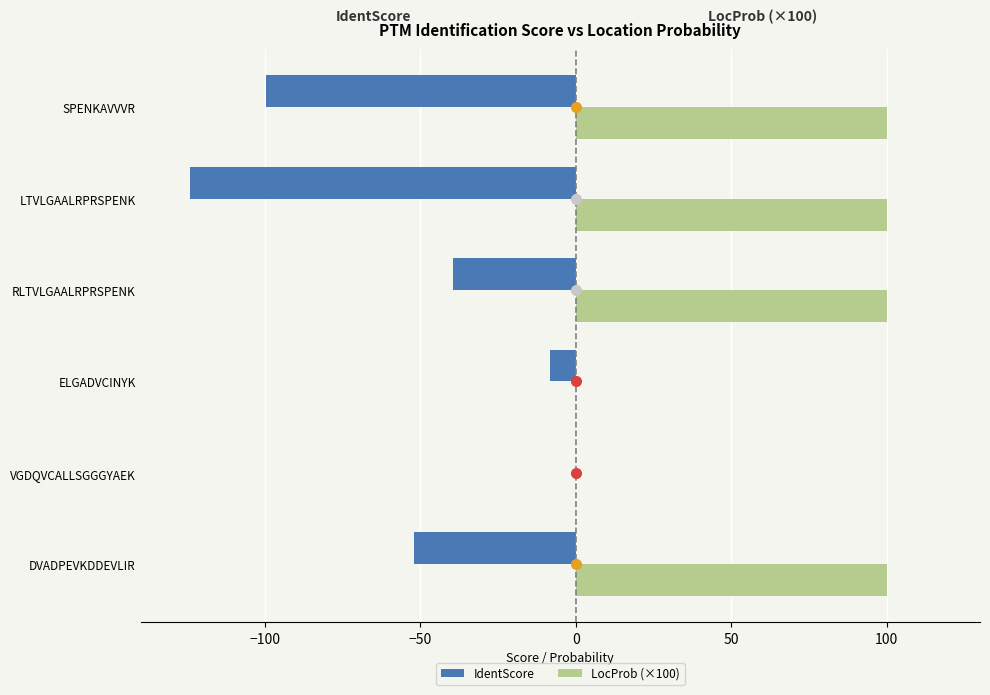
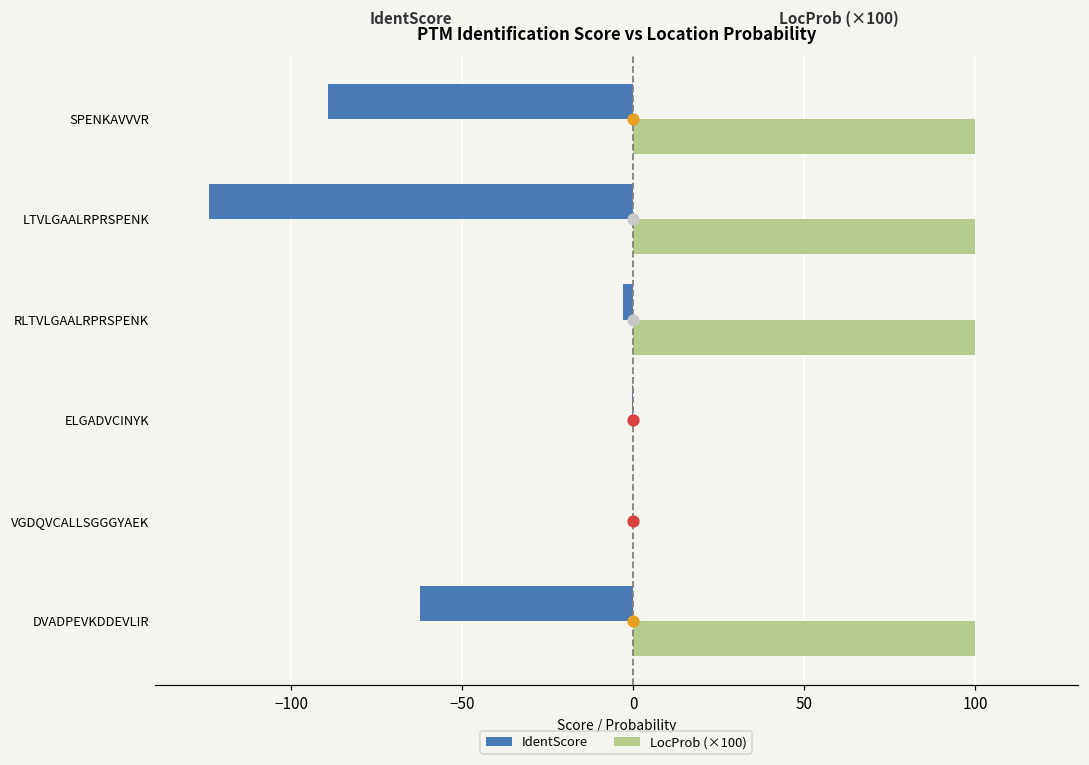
  {
    "IdentScore": {
-     "SPENKAVVVR": -100,
+     "SPENKAVVVR": -89,
      "LTVLGAALRPRSPENK": -124,
-     "RLTVLGAALRPRSPENK": -40,
-     "ELGADVCINYK": -8,
+     "RLTVLGAALRPRSPENK": -3,
+     "ELGADVCINYK": 0,
      "VGDQVCALLSGGGYAEK": 0,
-     "DVADPEVKDDEVLIR": -52
+     "DVADPEVKDDEVLIR": -62
    },
    "LocProb (×100)": {
      "SPENKAVVVR": 100,
      "LTVLGAALRPRSPENK": 100,
      "RLTVLGAALRPRSPENK": 100,
      "ELGADVCINYK": 0,
      "VGDQVCALLSGGGYAEK": 0,
      "DVADPEVKDDEVLIR": 100
    }
  }
